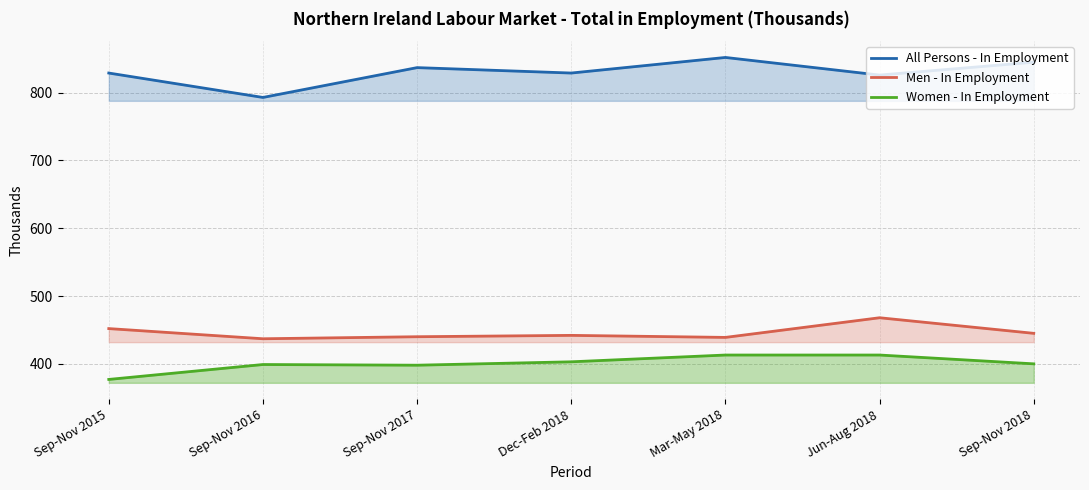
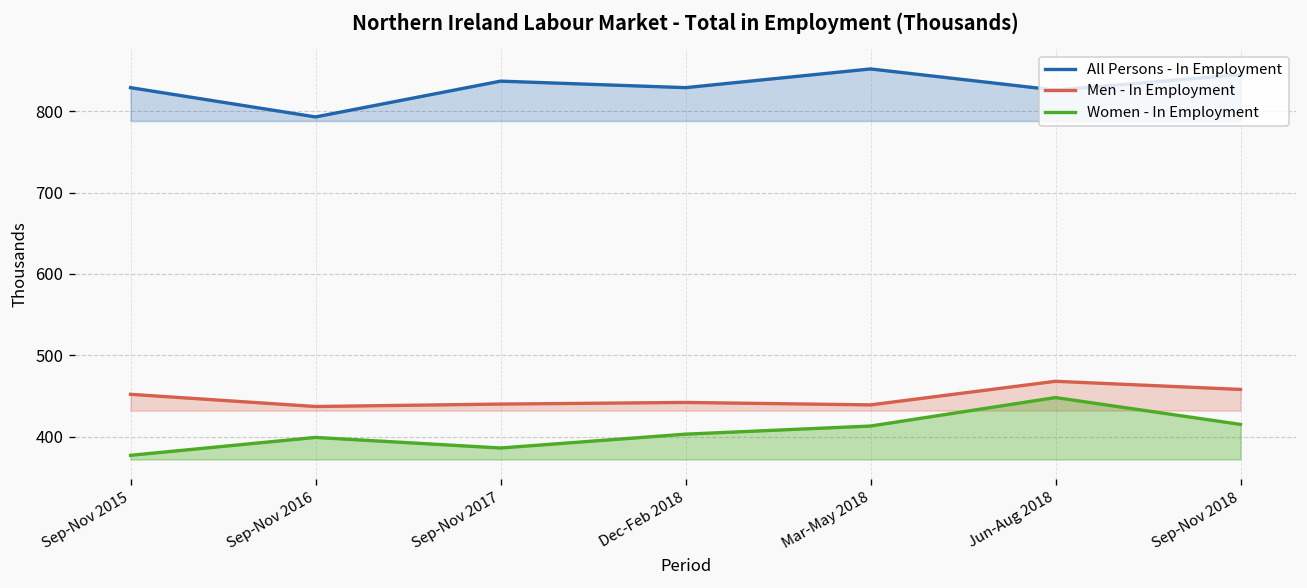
  {
    "All Persons - In Employment": {
      "Sep-Nov 2015": 830,
      "Sep-Nov 2016": 790,
      "Sep-Nov 2017": 840,
      "Dec-Feb 2018": 830,
      "Mar-May 2018": 850
    },
    "Men - In Employment": {
      "Sep-Nov 2015": 450,
      "Sep-Nov 2016": 440,
      "Sep-Nov 2017": 440,
      "Dec-Feb 2018": 440,
      "Mar-May 2018": 440,
      "Jun-Aug 2018": 470,
-     "Sep-Nov 2018": 450
+     "Sep-Nov 2018": 460
    },
    "Women - In Employment": {
      "Sep-Nov 2015": 380,
      "Sep-Nov 2016": 400,
-     "Sep-Nov 2017": 400,
+     "Sep-Nov 2017": 390,
      "Dec-Feb 2018": 400,
      "Mar-May 2018": 410,
-     "Jun-Aug 2018": 410,
-     "Sep-Nov 2018": 400
+     "Jun-Aug 2018": 450,
+     "Sep-Nov 2018": 420
    }
  }
